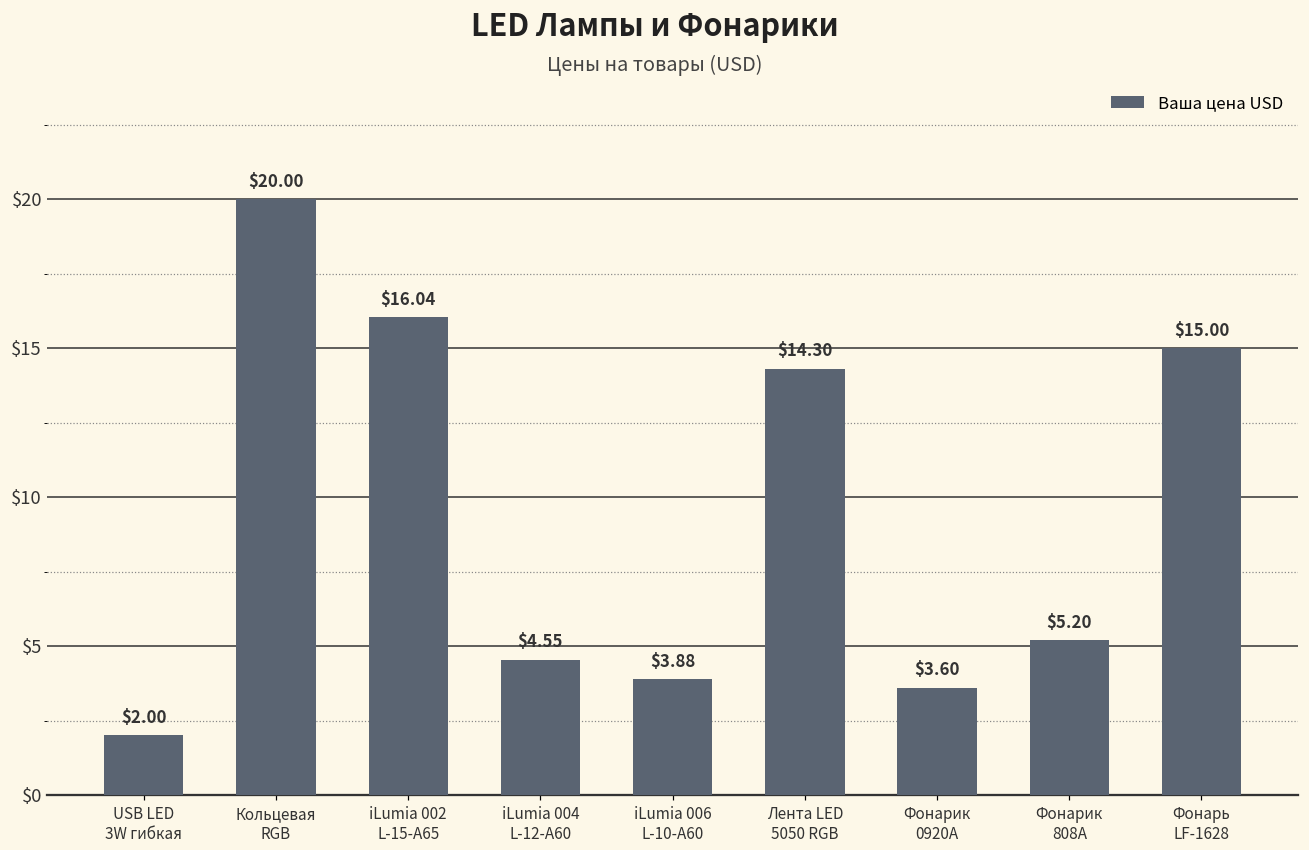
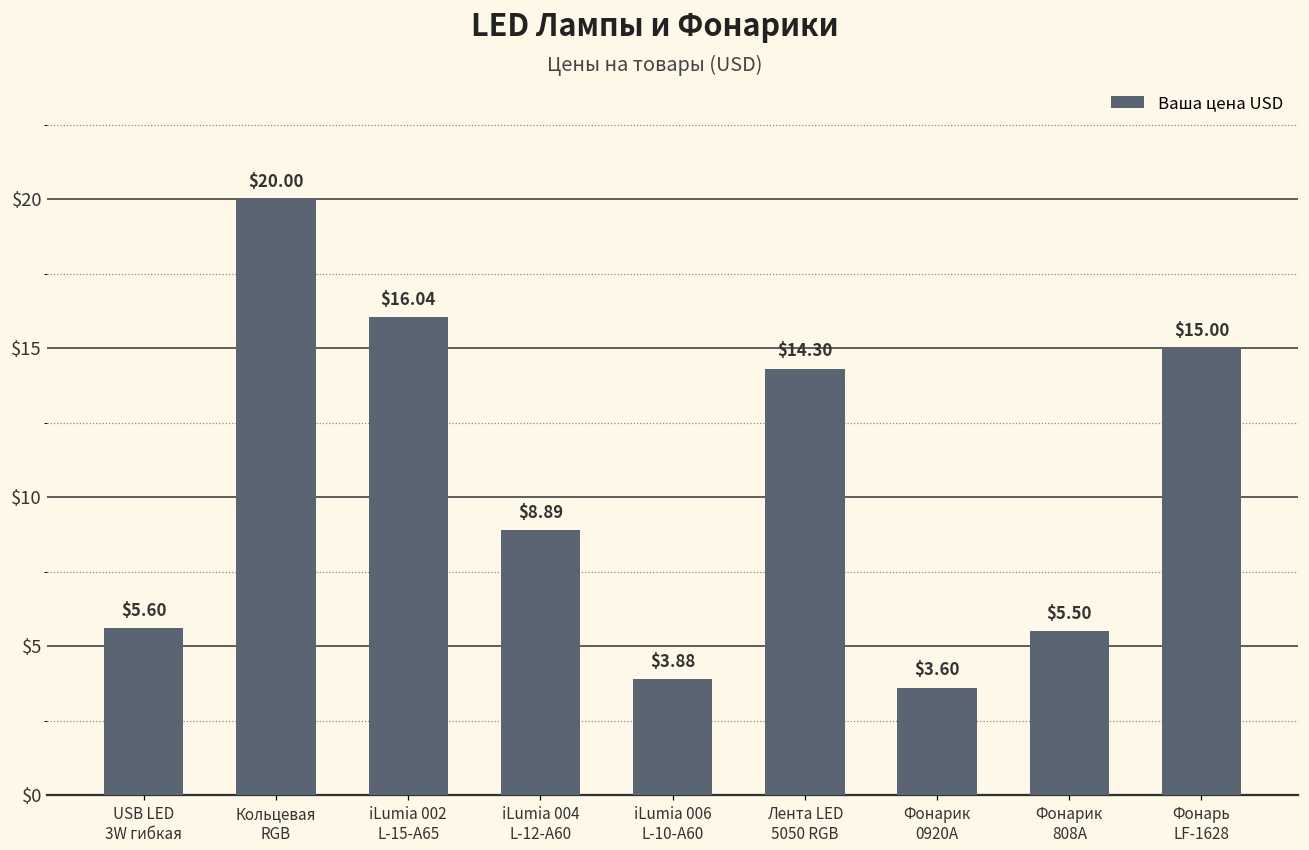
  {
-   "USB LED 3W гибкая": "$2.00",
+   "USB LED 3W гибкая": "$5.60",
    "Кольцевая RGB": "$20.00",
    "iLumia 002 L-15-A65": "$16.04",
-   "iLumia 004 L-12-A60": "$4.55",
+   "iLumia 004 L-12-A60": "$8.89",
    "iLumia 006 L-10-A60": "$3.88",
    "Лента LED 5050 RGB": "$14.30",
    "Фонарик 0920A": "$3.60",
-   "Фонарик 808A": "$5.20",
+   "Фонарик 808A": "$5.50",
    "Фонарь LF-1628": "$15.00"
  }
